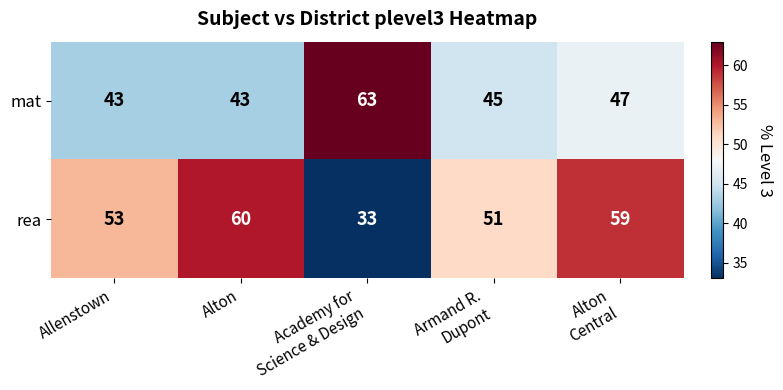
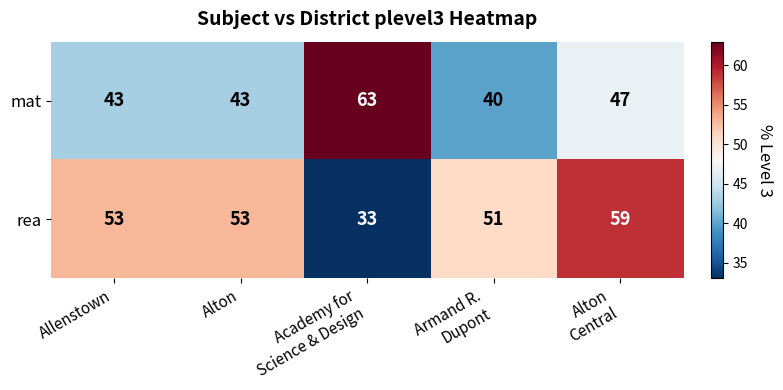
  {
    "mat": {
      "Allenstown": 43,
      "Alton": 43,
      "Academy for Science & Design": 63,
-     "Armand R. Dupont": 45,
+     "Armand R. Dupont": 40,
      "Alton Central": 47
    },
    "rea": {
      "Allenstown": 53,
-     "Alton": 60,
+     "Alton": 53,
      "Academy for Science & Design": 33,
      "Armand R. Dupont": 51,
      "Alton Central": 59
    }
  }
